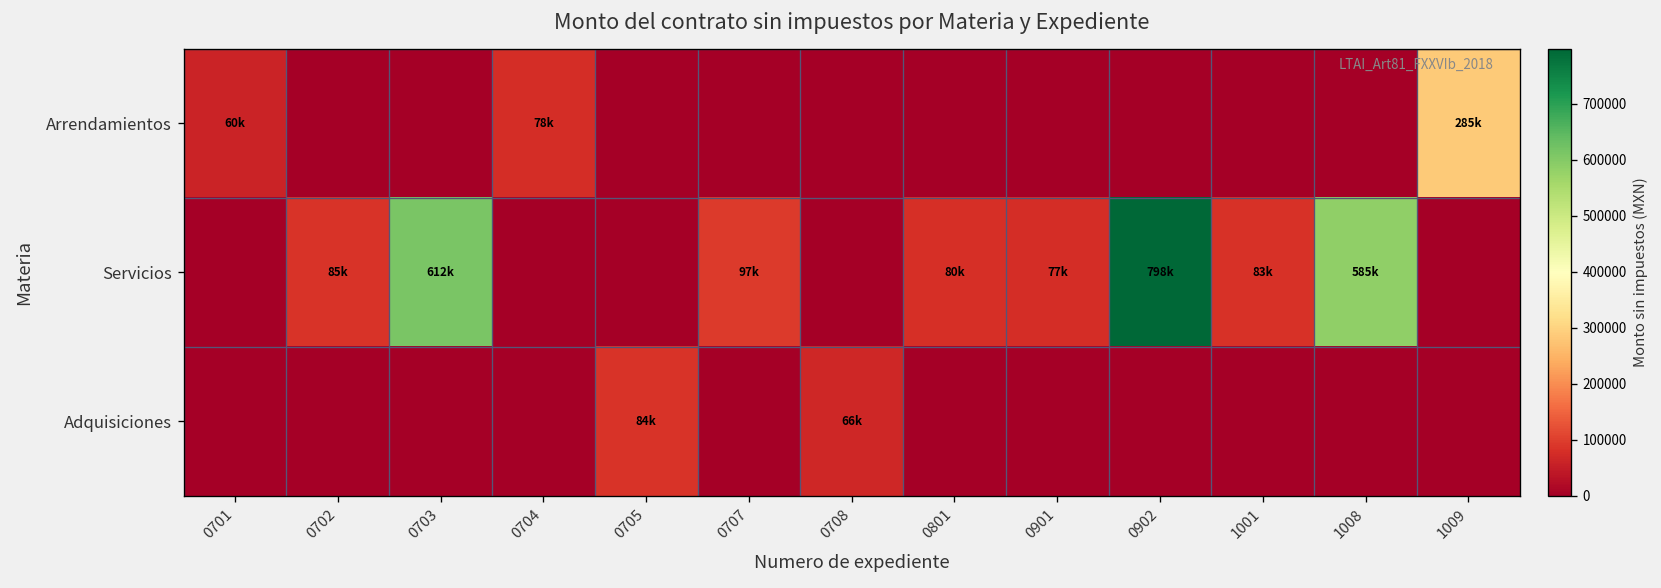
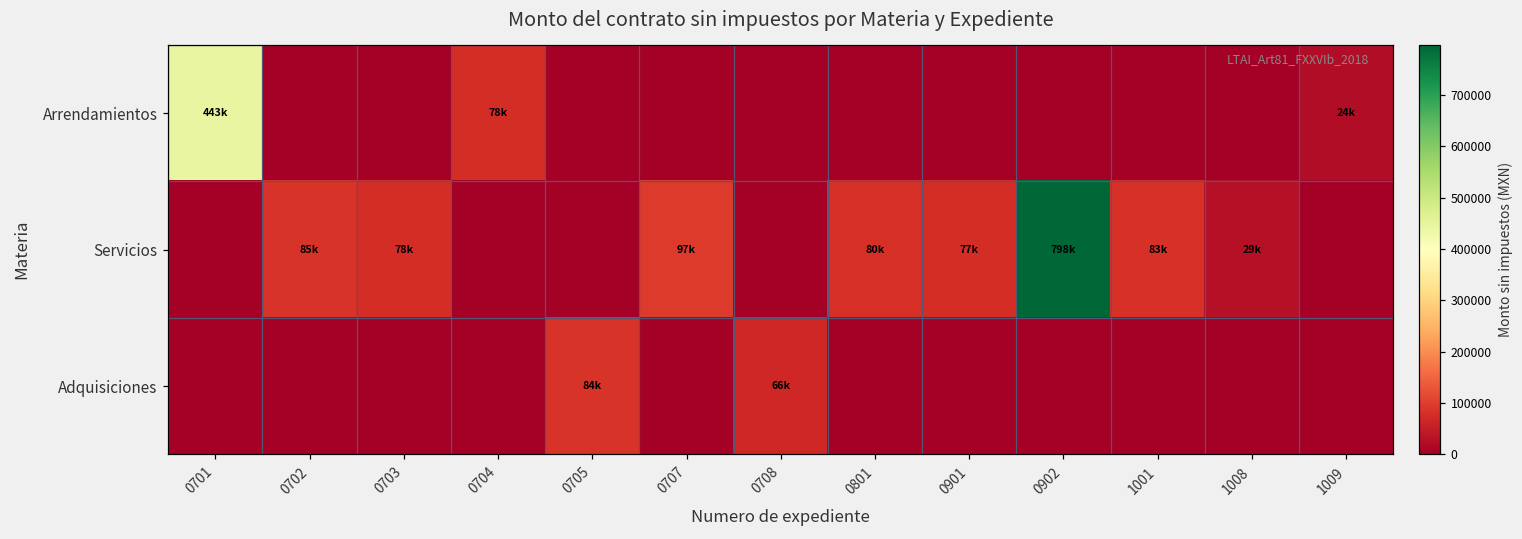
  {
    "Arrendamientos": {
-     "0701": "60k",
+     "0701": "443k",
      "0704": "78k",
      "1008": "2018",
-     "1009": "285k"
+     "1009": "24k"
    },
    "Servicios": {
      "0702": "85k",
-     "0703": "612k",
+     "0703": "78k",
      "0707": "97k",
      "0801": "80k",
      "0901": "77k",
      "0902": "798k",
      "1001": "83k",
-     "1008": "585k"
+     "1008": "29k"
    },
    "Adquisiciones": {
      "0705": "84k",
      "0708": "66k"
    }
  }
